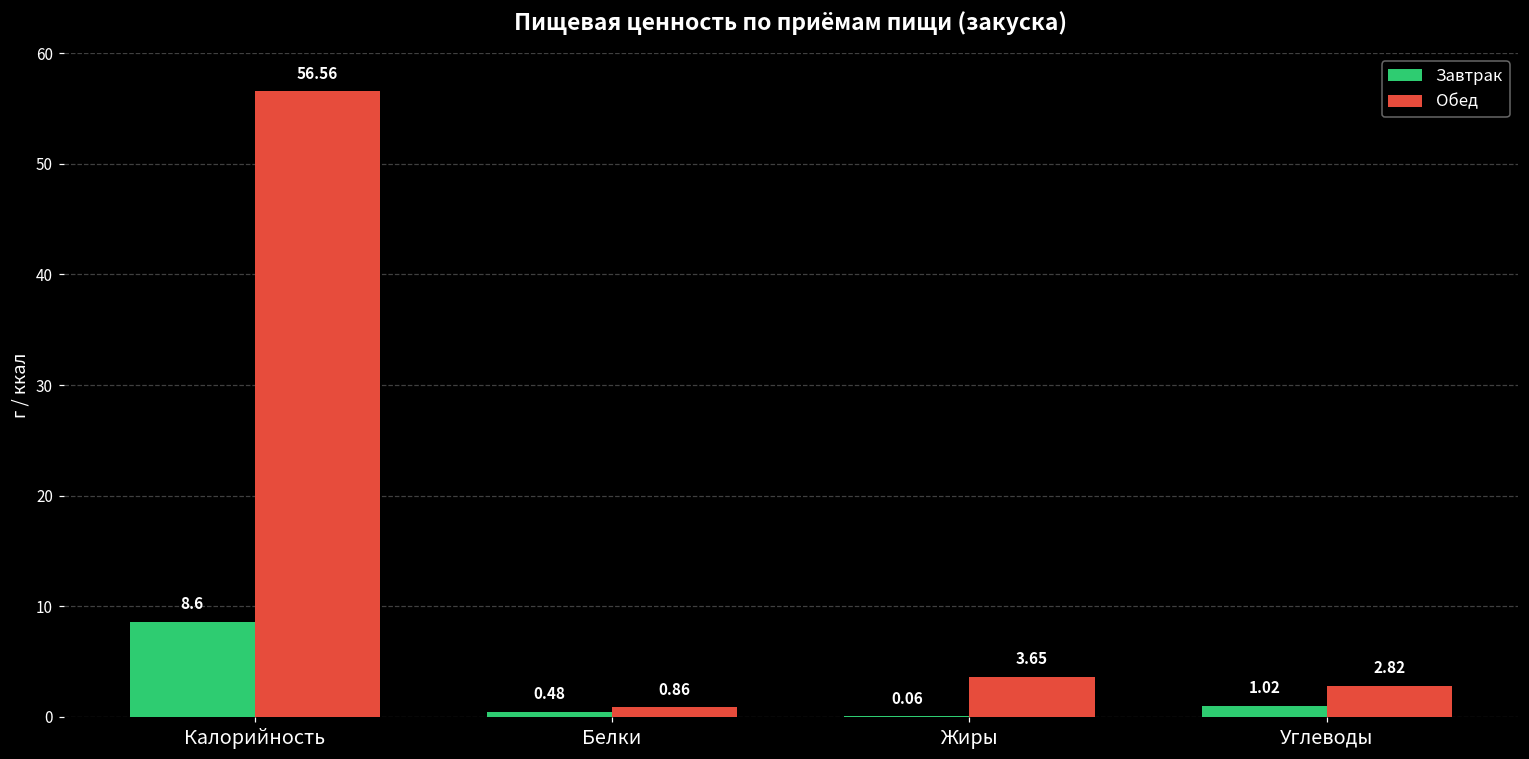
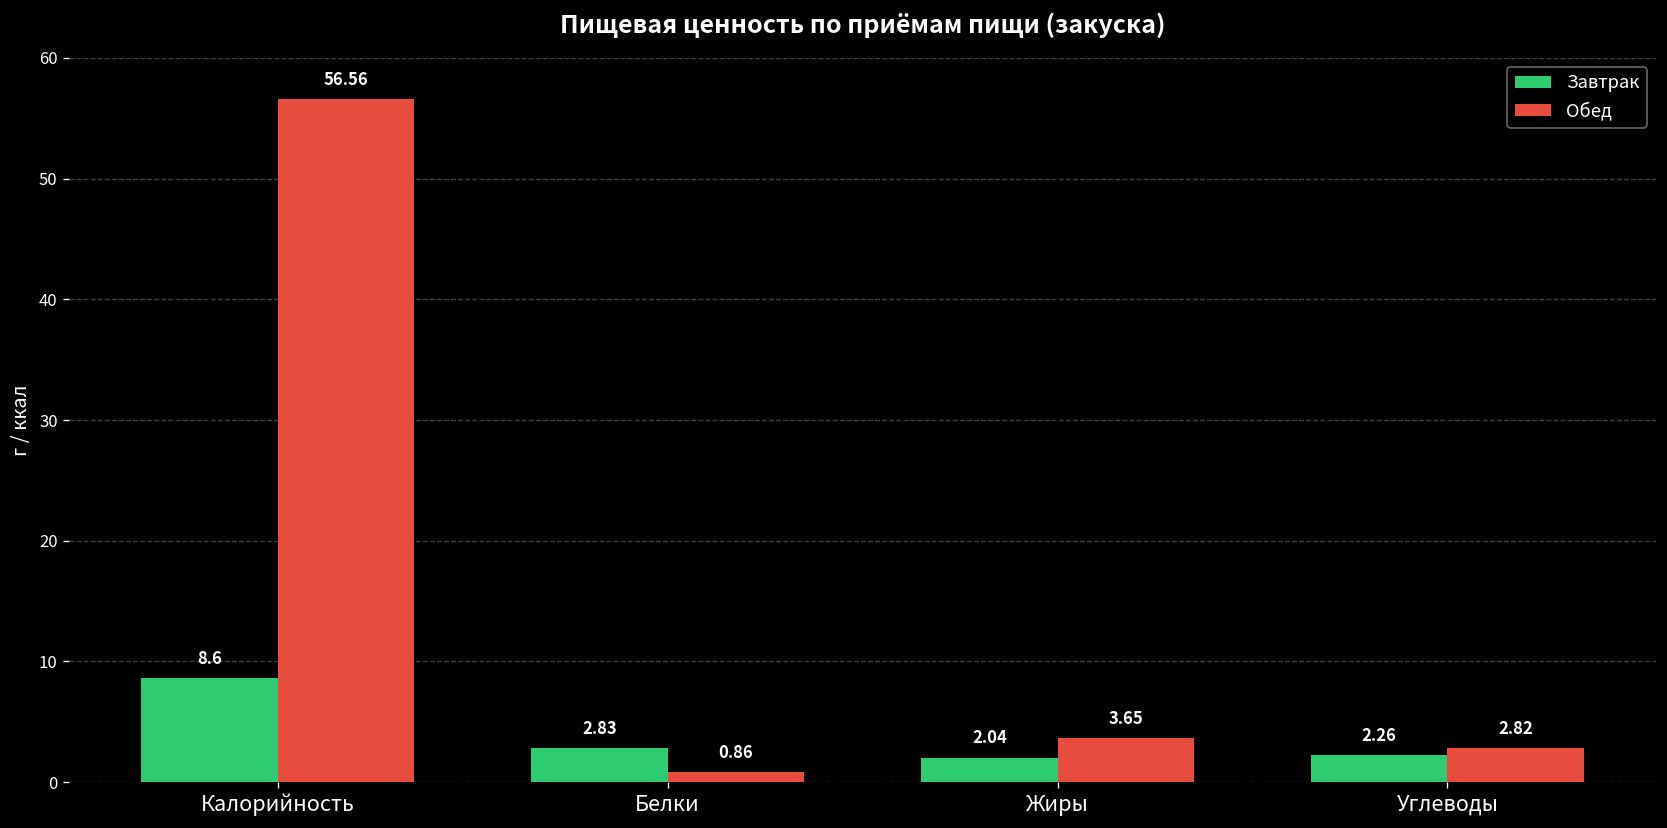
  {
    "Завтрак": {
      "Калорийность": 8.6,
-     "Белки": 0.48,
-     "Жиры": 0.06,
-     "Углеводы": 1.02
+     "Белки": 2.83,
+     "Жиры": 2.04,
+     "Углеводы": 2.26
    },
    "Обед": {
      "Калорийность": 56.56,
      "Белки": 0.86,
      "Жиры": 3.65,
      "Углеводы": 2.82
    }
  }
